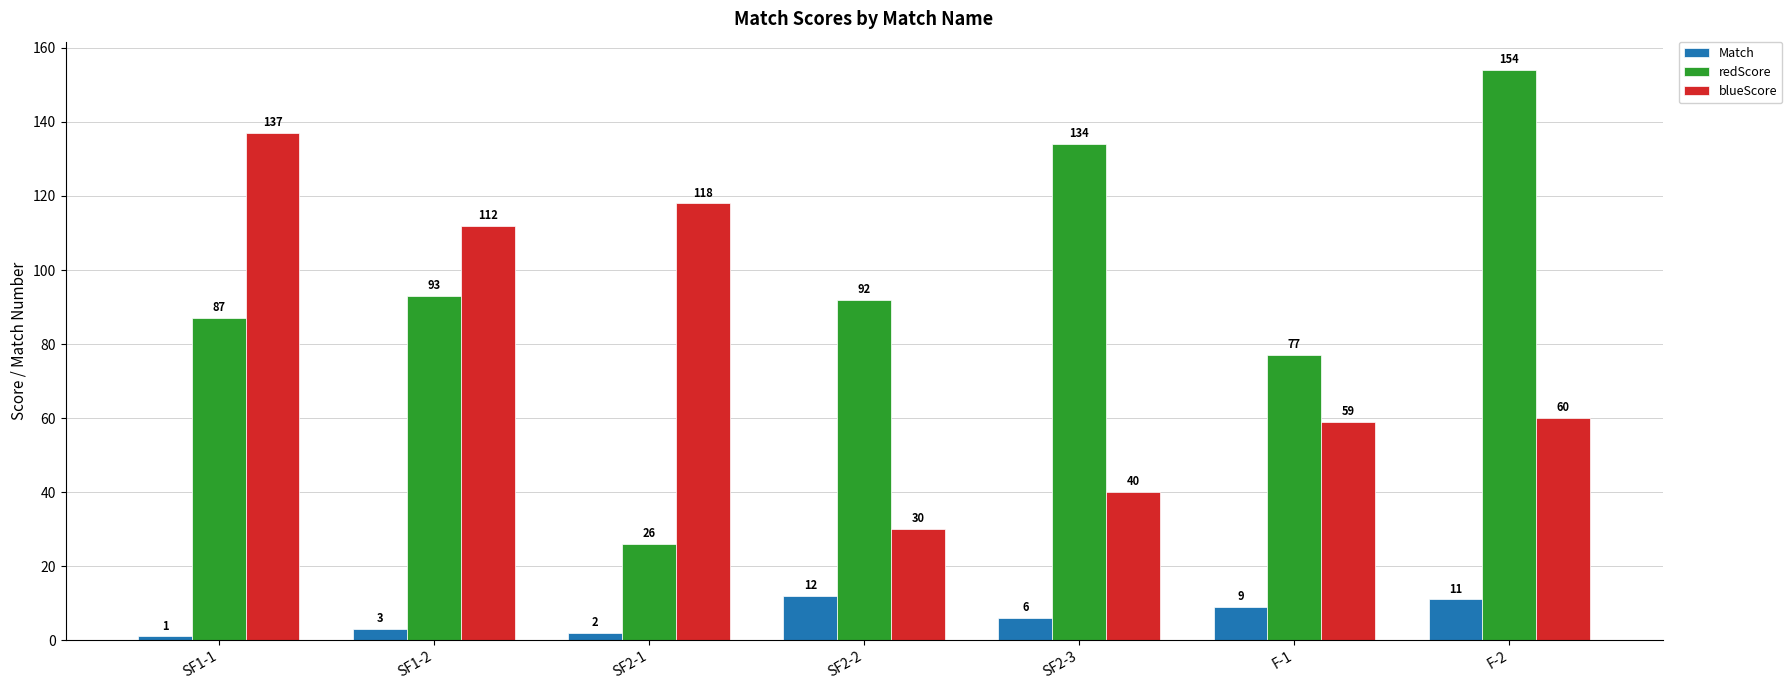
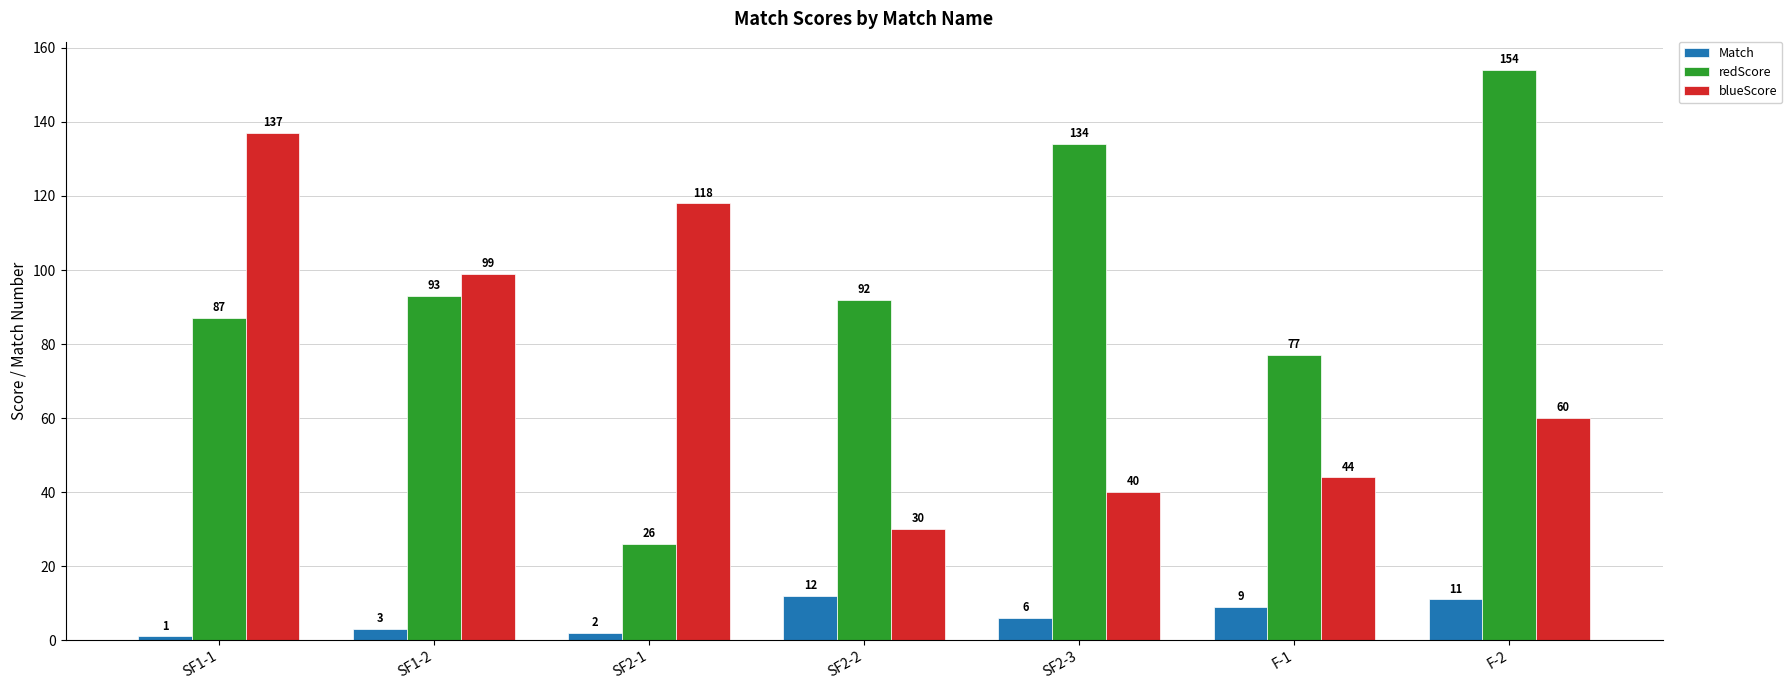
  {
    "Match": {
      "SF1-1": 1,
      "SF1-2": 3,
      "SF2-1": 2,
      "SF2-2": 12,
      "SF2-3": 6,
      "F-1": 9,
      "F-2": 11
    },
    "redScore": {
      "SF1-1": 87,
      "SF1-2": 93,
      "SF2-1": 26,
      "SF2-2": 92,
      "SF2-3": 134,
      "F-1": 77,
      "F-2": 154
    },
    "blueScore": {
      "SF1-1": 137,
-     "SF1-2": 112,
+     "SF1-2": 99,
      "SF2-1": 118,
      "SF2-2": 30,
      "SF2-3": 40,
-     "F-1": 59,
+     "F-1": 44,
      "F-2": 60
    }
  }
